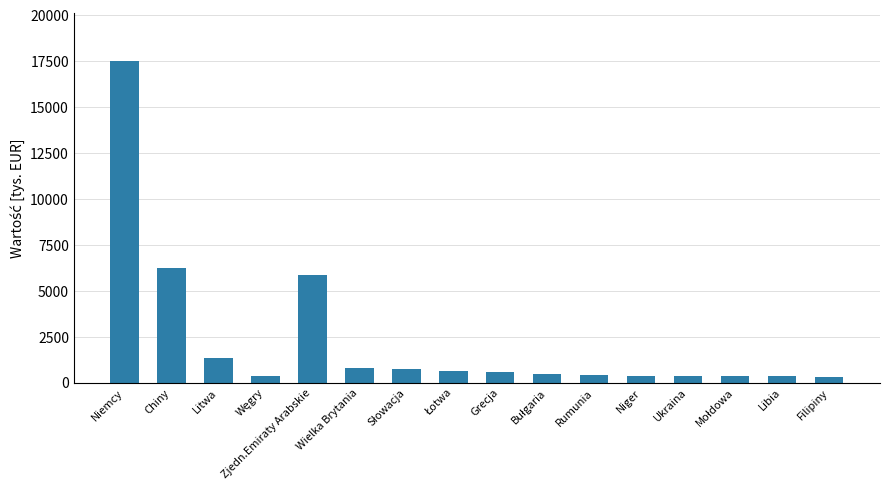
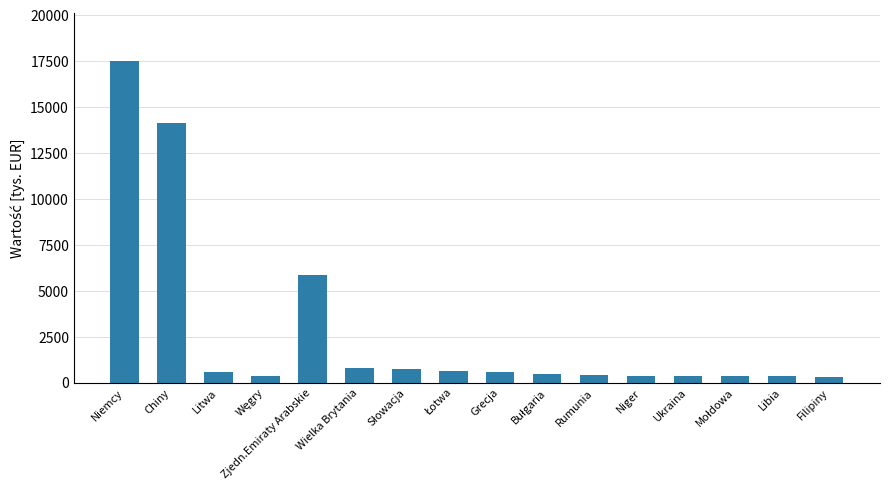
  {
    "Niemcy": 17500,
-   "Chiny": 6200,
-   "Litwa": 1300,
+   "Chiny": 14200,
+   "Litwa": 600,
    "Węgry": 400,
    "Zjedn.Emiraty Arabskie": 5900,
    "Wielka Brytania": 800,
    "Słowacja": 800,
    "Łotwa": 600,
    "Grecja": 600,
    "Bułgaria": 500,
    "Rumunia": 400,
    "Niger": 400,
    "Ukraina": 400,
    "Mołdowa": 400,
    "Libia": 400,
    "Filipiny": 300
  }
